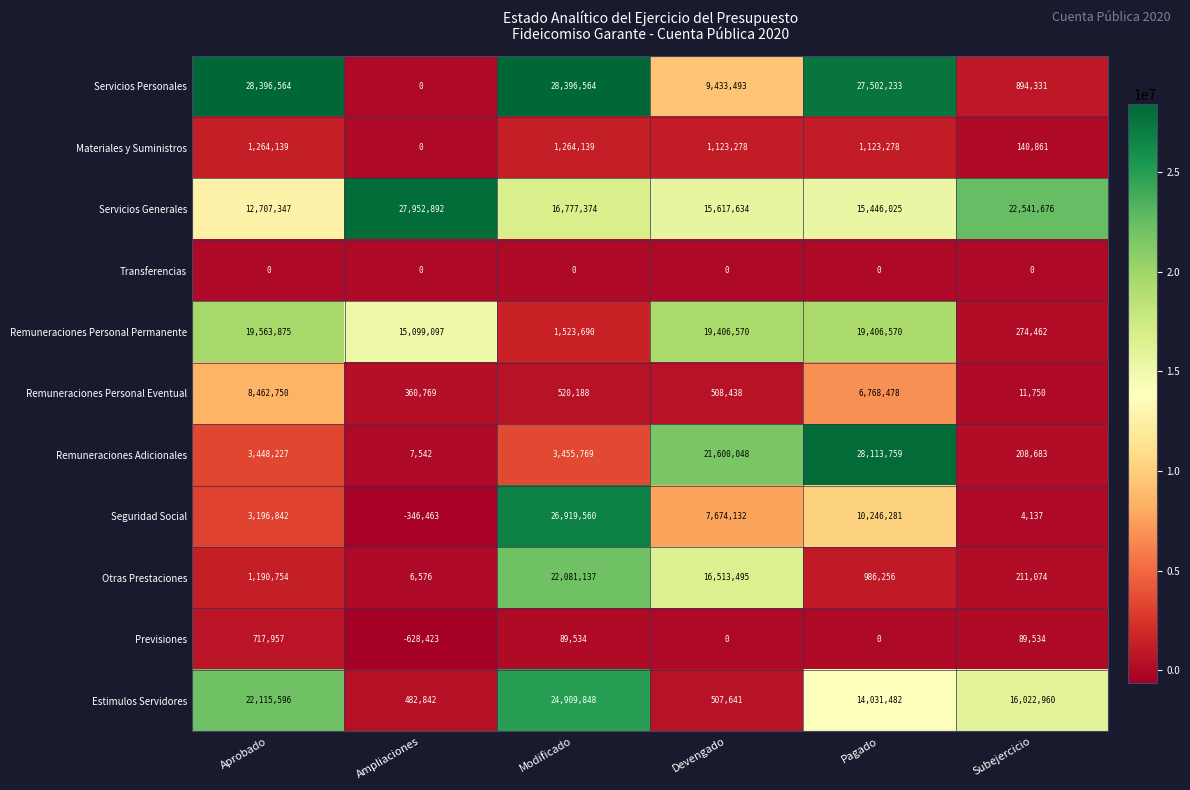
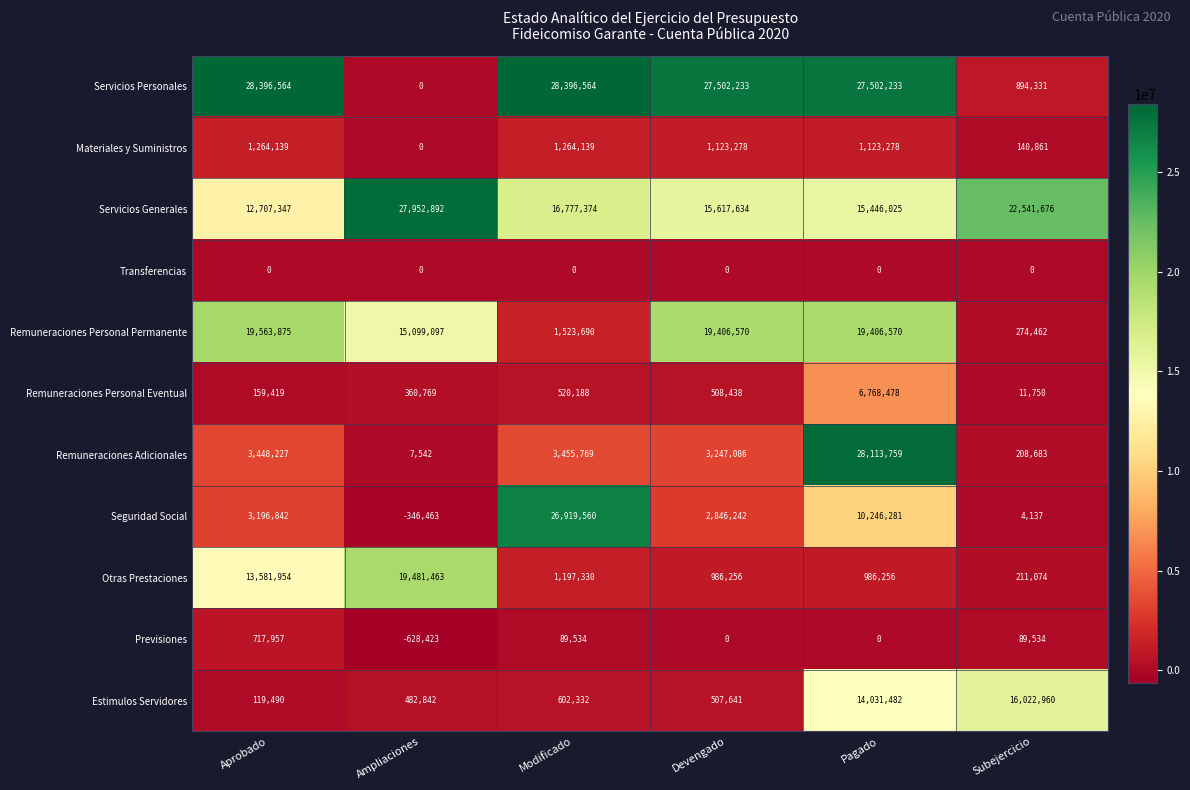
  {
    "Servicios Personales": {
      "Aprobado": "28,396,564",
      "Ampliaciones": "0",
      "Modificado": "28,396,564",
-     "Devengado": "9,433,493",
+     "Devengado": "27,502,233",
      "Pagado": "27,502,233",
      "Subejercicio": "894,331"
    },
    "Materiales y Suministros": {
      "Aprobado": "1,264,139",
      "Ampliaciones": "0",
      "Modificado": "1,264,139",
      "Devengado": "1,123,278",
      "Pagado": "1,123,278",
      "Subejercicio": "140,861"
    },
    "Servicios Generales": {
      "Aprobado": "12,707,347",
      "Ampliaciones": "27,952,892",
      "Modificado": "16,777,374",
      "Devengado": "15,617,634",
      "Pagado": "15,446,025",
      "Subejercicio": "22,541,676"
    },
    "Transferencias": {
      "Aprobado": "0",
      "Ampliaciones": "0",
      "Modificado": "0",
      "Devengado": "0",
      "Pagado": "0",
      "Subejercicio": "0"
    },
    "Remuneraciones Personal Permanente": {
      "Aprobado": "19,563,875",
      "Ampliaciones": "15,099,097",
      "Modificado": "1,523,690",
      "Devengado": "19,406,570",
      "Pagado": "19,406,570",
      "Subejercicio": "274,462"
    },
    "Remuneraciones Personal Eventual": {
-     "Aprobado": "8,462,750",
+     "Aprobado": "159,419",
      "Ampliaciones": "360,769",
      "Modificado": "520,188",
      "Devengado": "508,438",
      "Pagado": "6,768,478",
      "Subejercicio": "11,750"
    },
    "Remuneraciones Adicionales": {
      "Aprobado": "3,448,227",
      "Ampliaciones": "7,542",
      "Modificado": "3,455,769",
-     "Devengado": "21,600,048",
+     "Devengado": "3,247,086",
      "Pagado": "28,113,759",
      "Subejercicio": "208,683"
    },
    "Seguridad Social": {
      "Aprobado": "3,196,842",
      "Ampliaciones": "-346,463",
      "Modificado": "26,919,560",
-     "Devengado": "7,674,132",
+     "Devengado": "2,846,242",
      "Pagado": "10,246,281",
      "Subejercicio": "4,137"
    },
    "Otras Prestaciones": {
-     "Aprobado": "1,190,754",
-     "Ampliaciones": "6,576",
-     "Modificado": "22,081,137",
-     "Devengado": "16,513,495",
+     "Aprobado": "13,581,954",
+     "Ampliaciones": "19,481,463",
+     "Modificado": "1,197,330",
+     "Devengado": "986,256",
      "Pagado": "986,256",
      "Subejercicio": "211,074"
    },
    "Previsiones": {
      "Aprobado": "717,957",
      "Ampliaciones": "-628,423",
      "Modificado": "89,534",
      "Devengado": "0",
      "Pagado": "0",
      "Subejercicio": "89,534"
    },
    "Estimulos Servidores": {
-     "Aprobado": "22,115,596",
+     "Aprobado": "119,490",
      "Ampliaciones": "482,842",
-     "Modificado": "24,909,848",
+     "Modificado": "602,332",
      "Devengado": "507,641",
      "Pagado": "14,031,482",
      "Subejercicio": "16,022,960"
    }
  }
